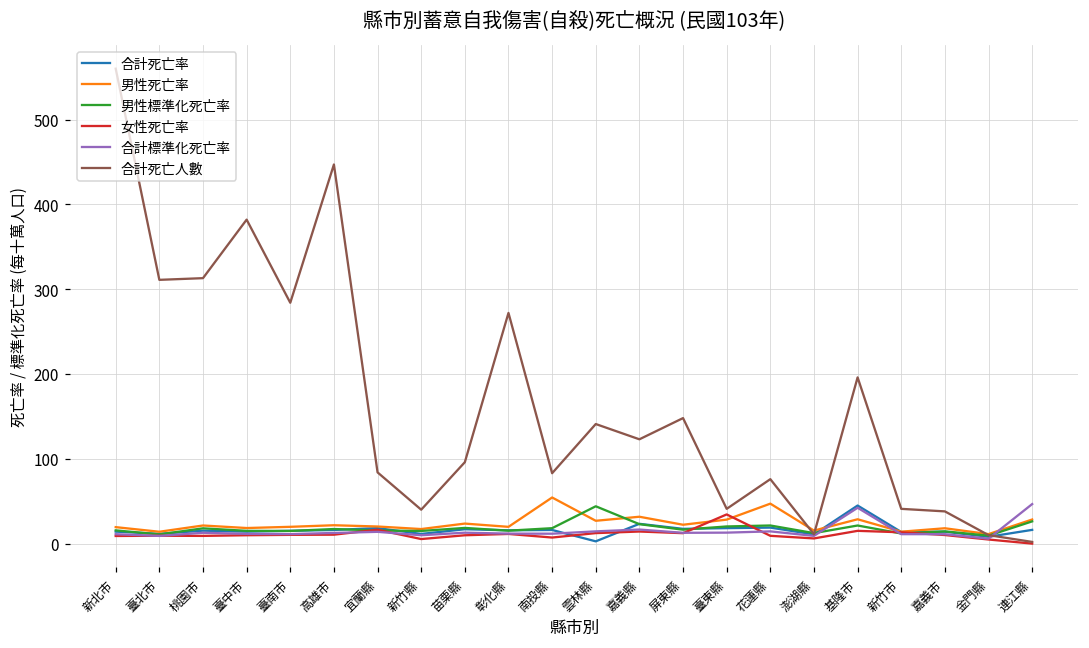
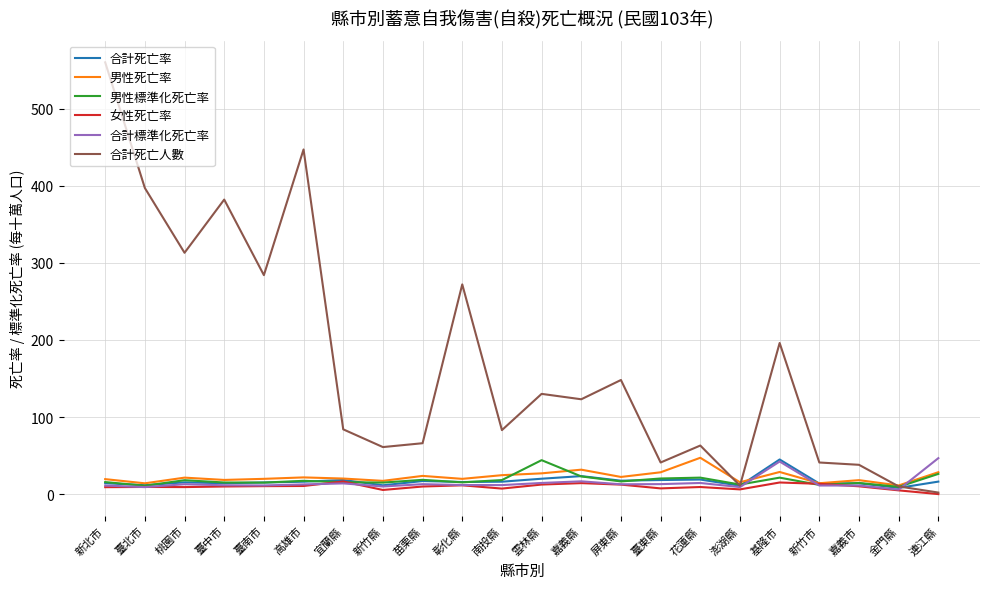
  {
    "合計死亡率": {
-     "雲林縣": 0,
+     "雲林縣": 20,
      "連江縣": 20
    },
    "男性死亡率": {
      "新北市": 20,
      "桃園市": 20,
      "臺中市": 20,
      "臺南市": 20,
      "高雄市": 20,
      "苗栗縣": 20,
      "彰化縣": 20,
-     "南投縣": 50,
+     "南投縣": 20,
      "雲林縣": 30,
      "嘉義縣": 30,
      "屏東縣": 20,
      "臺東縣": 30,
      "花蓮縣": 50,
      "基隆市": 30,
      "嘉義市": 20
    },
    "男性標準化死亡率": {
      "雲林縣": 40,
      "基隆市": 20
    },
    "女性死亡率": {
      "桃園市": 10,
      "新竹縣": 10,
      "南投縣": 10,
-     "臺東縣": 30,
+     "臺東縣": 10,
      "花蓮縣": 10,
      "基隆市": 20
    },
    "合計標準化死亡率": {
      "南投縣": 10,
      "臺東縣": 10,
      "花蓮縣": 10,
      "連江縣": 50
    },
    "合計死亡人數": {
-     "臺北市": 310,
+     "臺北市": 400,
      "桃園市": 310,
      "臺中市": 380,
      "臺南市": 280,
      "高雄市": 450,
      "宜蘭縣": 80,
-     "新竹縣": 40,
-     "苗栗縣": 100,
+     "新竹縣": 60,
+     "苗栗縣": 70,
      "彰化縣": 270,
      "南投縣": 80,
-     "雲林縣": 140,
+     "雲林縣": 130,
      "嘉義縣": 120,
      "屏東縣": 150,
      "臺東縣": 40,
-     "花蓮縣": 80,
+     "花蓮縣": 60,
      "基隆市": 200,
      "新竹市": 40,
      "嘉義市": 40
    }
  }
